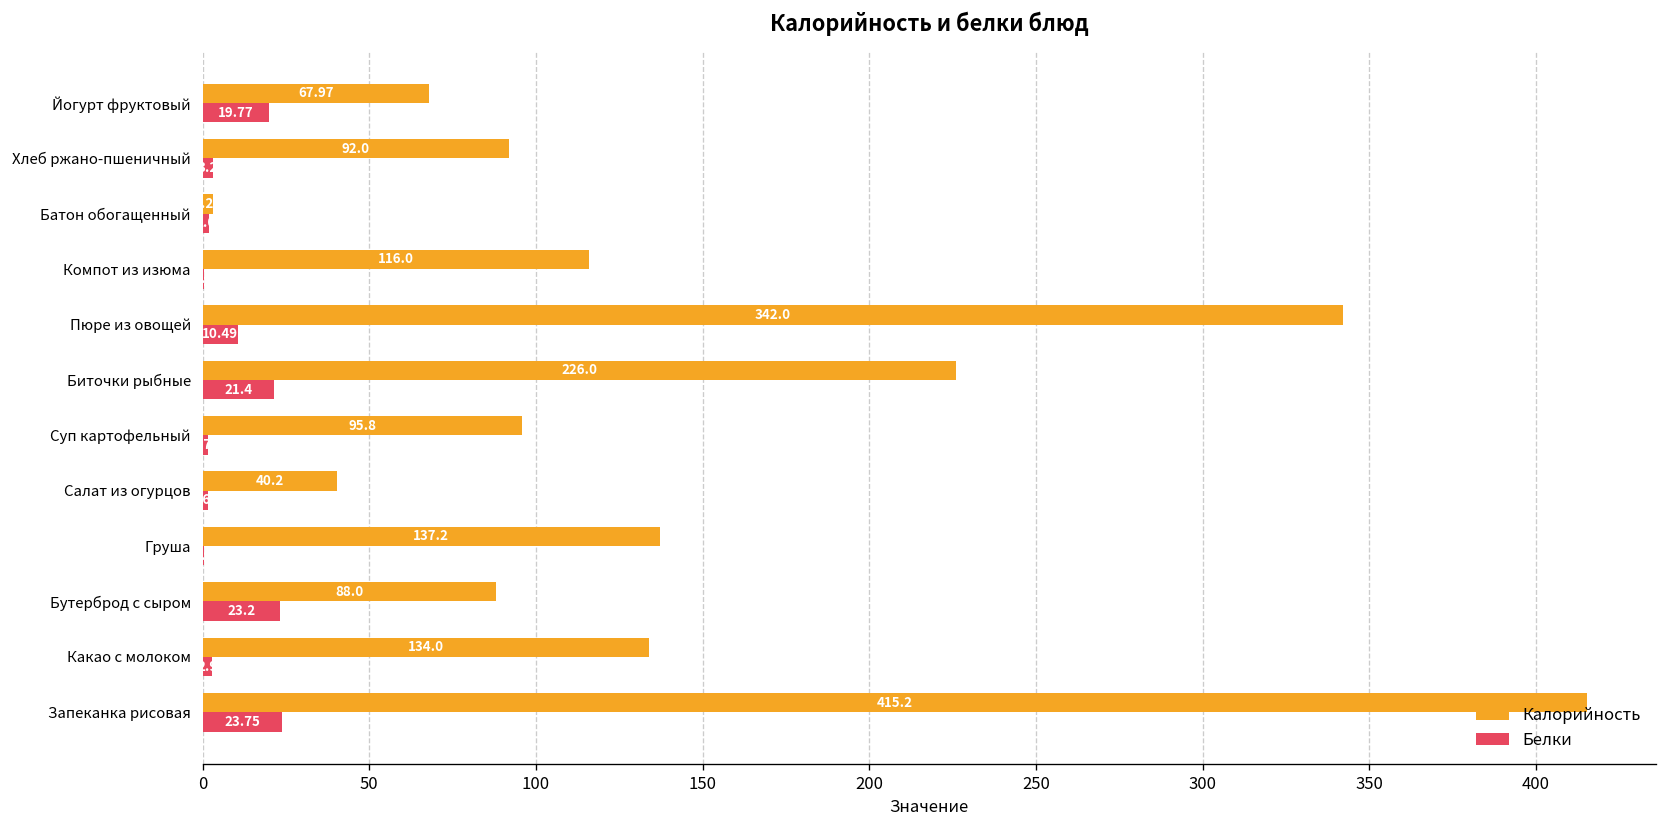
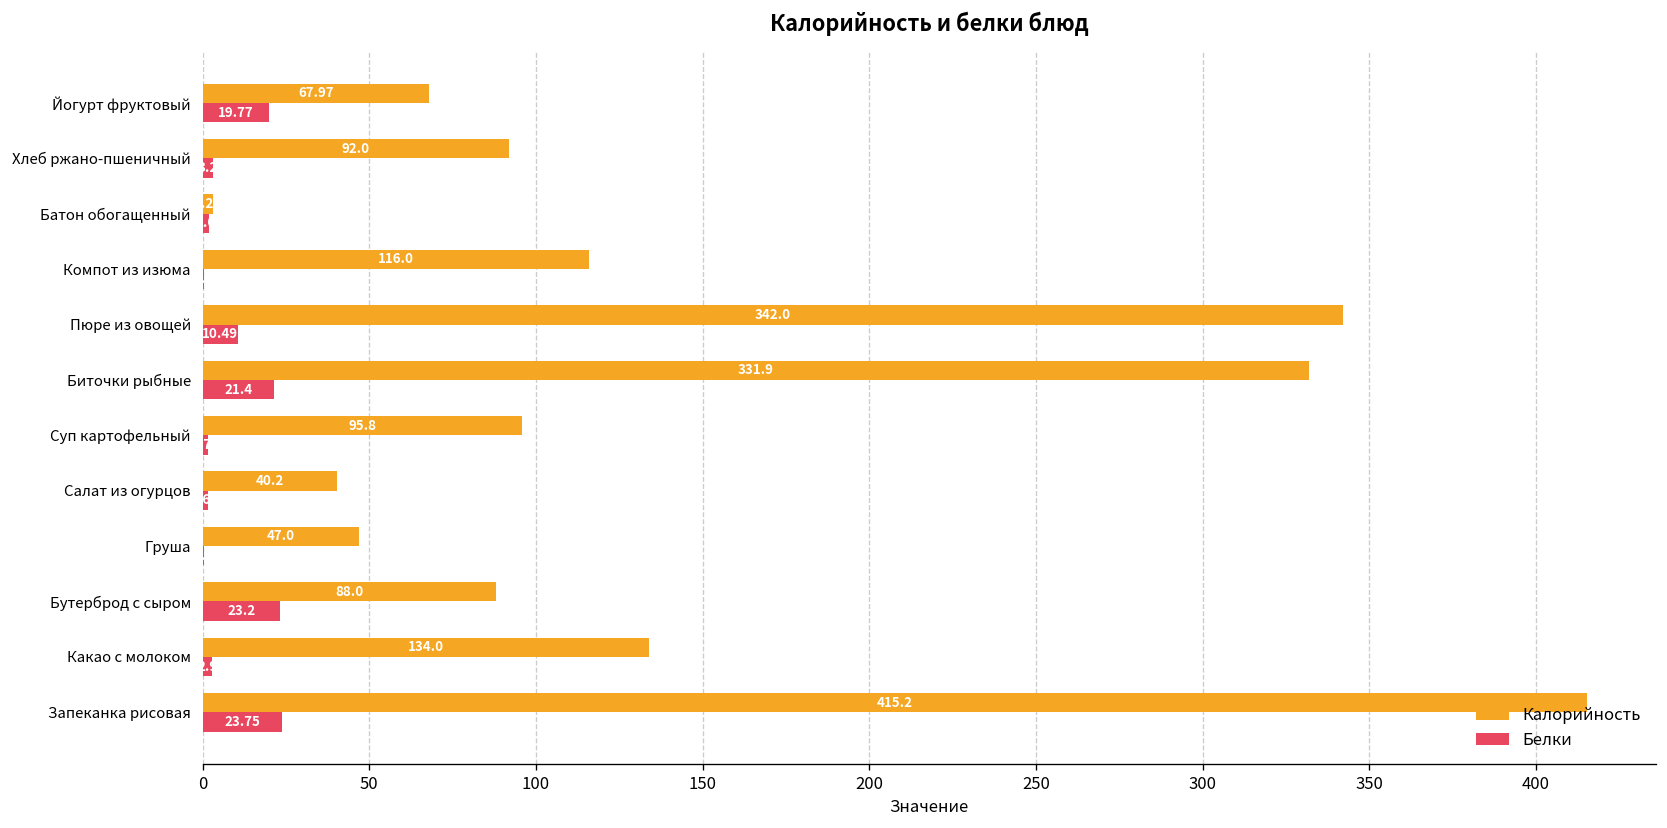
  {
    "Калорийность": {
      "Йогурт фруктовый": 67.97,
      "Хлеб ржано-пшеничный": 92.0,
      "Компот из изюма": 116.0,
      "Пюре из овощей": 342.0,
-     "Биточки рыбные": 226.0,
+     "Биточки рыбные": 331.9,
      "Суп картофельный": 95.8,
      "Салат из огурцов": 40.2,
-     "Груша": 137.2,
+     "Груша": 47.0,
      "Бутерброд с сыром": 88.0,
      "Какао с молоком": 134.0,
      "Запеканка рисовая": 415.2
    },
    "Белки": {
      "Йогурт фруктовый": 19.77,
      "Пюре из овощей": 10.49,
      "Биточки рыбные": 21.4,
      "Бутерброд с сыром": 23.2,
      "Запеканка рисовая": 23.75
    }
  }
